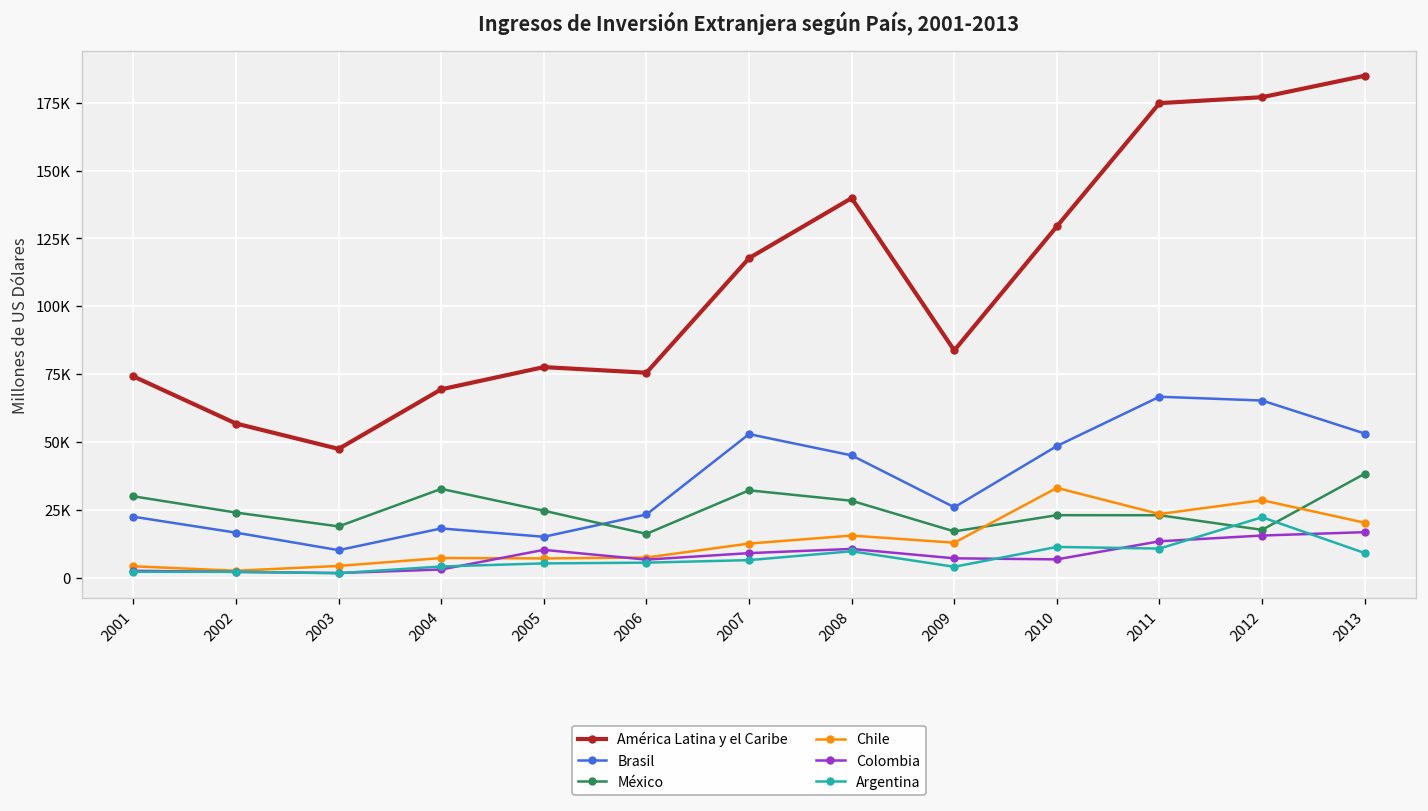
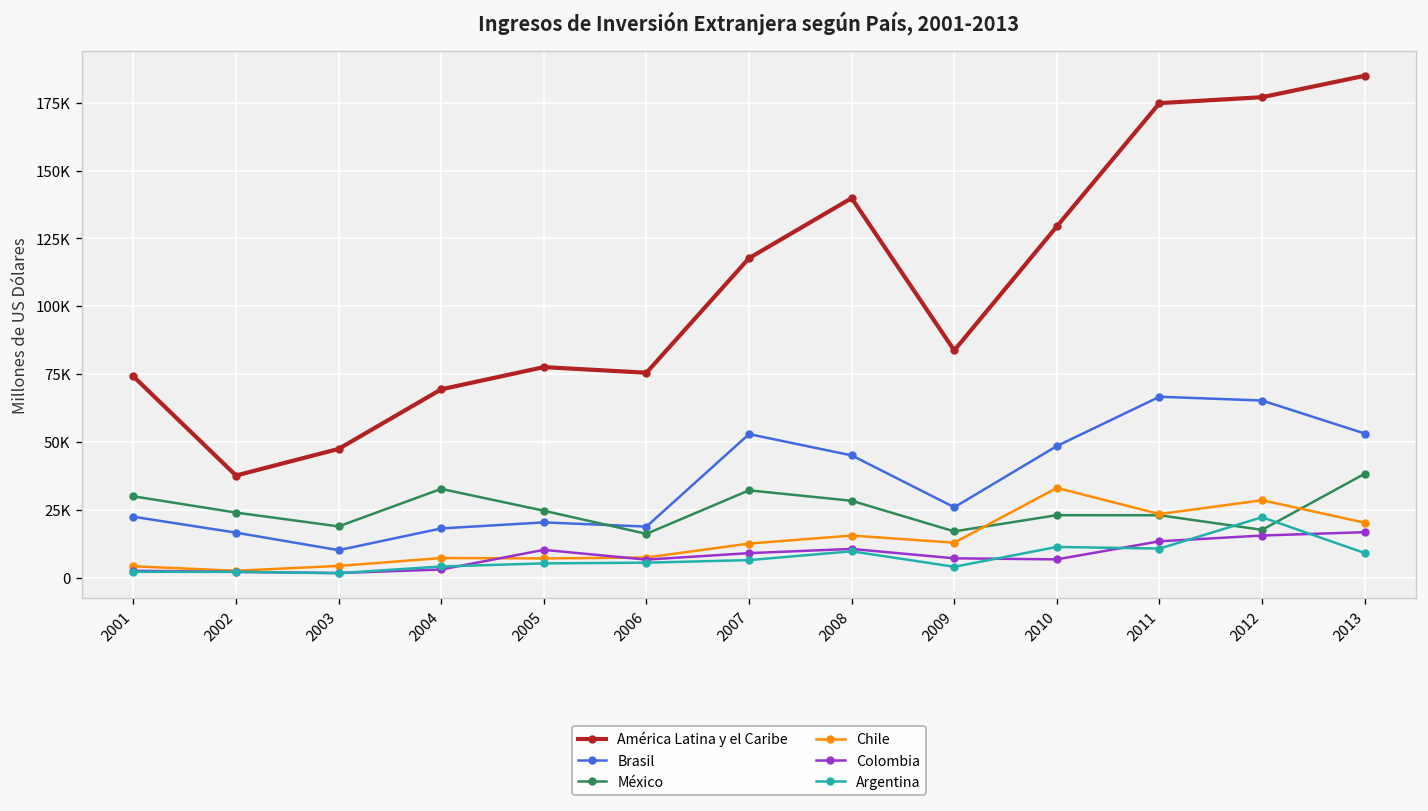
  {
    "América Latina y el Caribe": {
      "2001": 74000,
-     "2002": 57000,
+     "2002": 38000,
      "2003": 47000,
      "2004": 69000,
      "2005": 78000,
      "2006": 76000,
      "2007": 118000,
      "2008": 140000,
      "2009": 84000,
      "2010": 129000,
      "2011": 175000,
      "2012": 177000,
      "2013": 185000
    },
    "Brasil": {
      "2001": 22000,
      "2002": 17000,
      "2003": 10000,
      "2004": 18000,
-     "2005": 15000,
-     "2006": 23000,
+     "2005": 20000,
+     "2006": 19000,
      "2007": 53000,
      "2008": 45000,
      "2009": 26000,
      "2010": 49000,
      "2011": 67000,
      "2012": 65000,
      "2013": 53000
    },
    "México": {
      "2001": 30000,
      "2002": 24000,
      "2003": 19000,
      "2004": 33000,
      "2005": 25000,
      "2006": 16000,
      "2007": 32000,
      "2008": 28000,
      "2009": 17000,
      "2010": 23000,
      "2012": 18000,
      "2013": 38000
    },
    "Chile": {
      "2001": 4000,
      "2003": 4000,
      "2004": 7000,
      "2005": 7000,
      "2007": 13000,
      "2008": 16000,
      "2009": 13000,
      "2010": 33000,
      "2012": 29000,
      "2013": 20000
    },
    "Colombia": {
      "2005": 10000,
      "2007": 9000,
      "2009": 7000,
      "2010": 7000,
      "2011": 13000,
      "2012": 16000,
      "2013": 17000
    },
    "Argentina": {
      "2005": 5000,
      "2007": 6000,
      "2009": 4000,
      "2010": 11000,
      "2011": 11000,
      "2012": 22000,
      "2013": 9000
    }
  }
